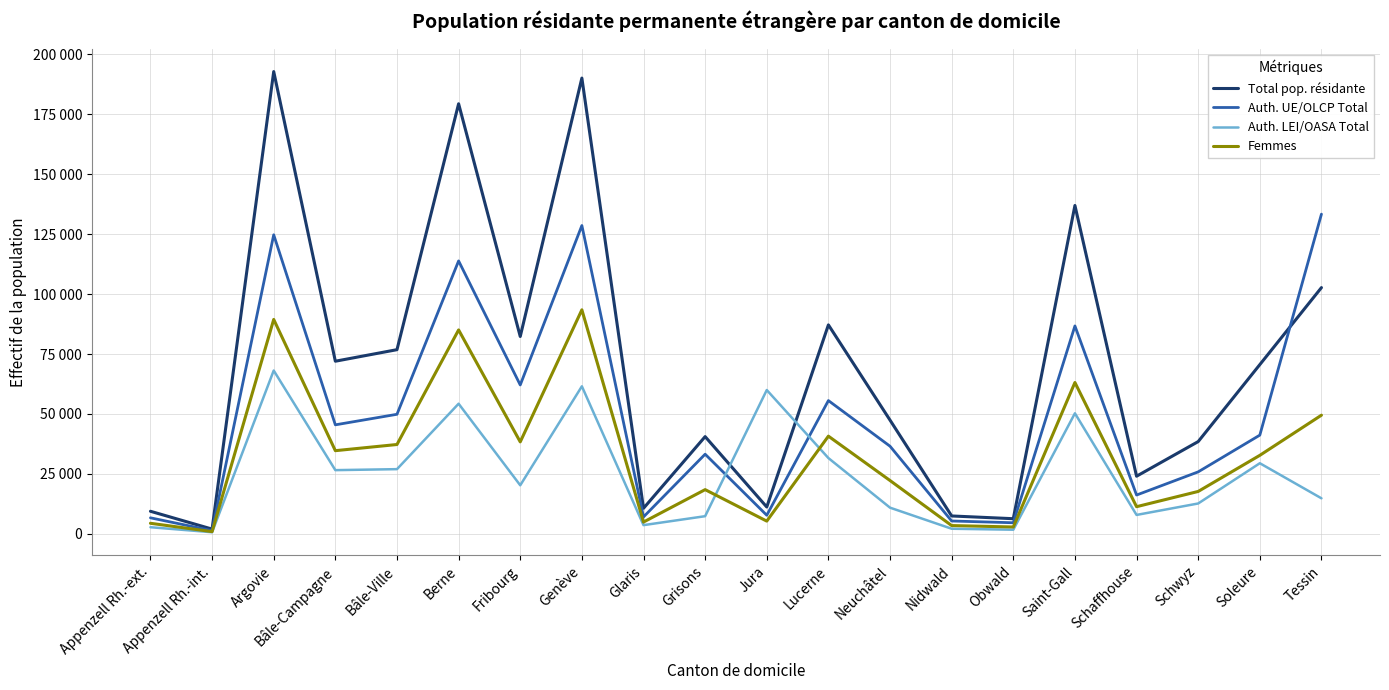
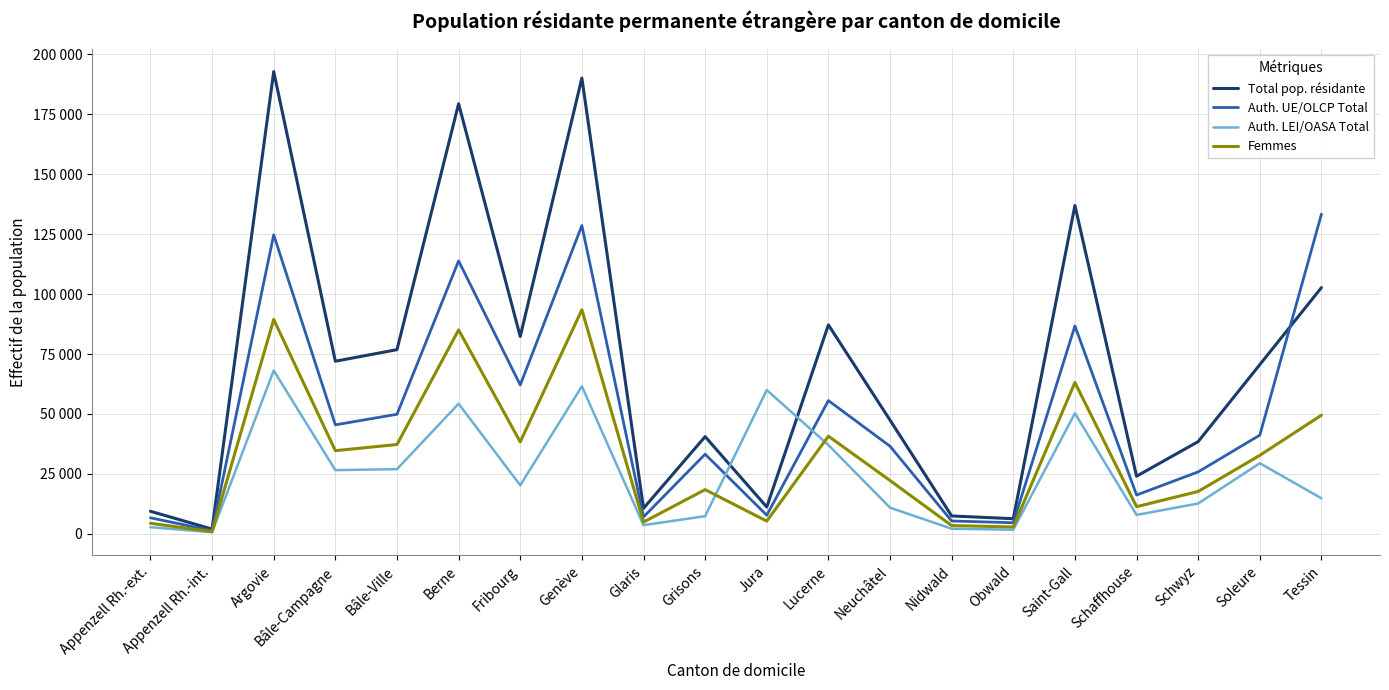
  {
    "Total pop. résidante": {
      "Appenzell Rh.-ext.": 9000,
      "Argovie": 193000,
      "Bâle-Campagne": 72000,
      "Bâle-Ville": 77000,
      "Berne": 179000,
      "Fribourg": 82000,
      "Genève": 190000,
      "Glaris": 11000,
      "Grisons": 41000,
      "Jura": 11000,
      "Lucerne": 87000,
      "Neuchâtel": 47000,
      "Nidwald": 7000,
      "Obwald": 6000,
      "Saint-Gall": 137000,
      "Schaffhouse": 24000,
      "Schwyz": 38000,
      "Soleure": 71000,
      "Tessin": 103000
    },
    "Auth. UE/OLCP Total": {
      "Appenzell Rh.-ext.": 7000,
      "Argovie": 125000,
      "Bâle-Campagne": 45000,
      "Bâle-Ville": 50000,
      "Berne": 114000,
      "Fribourg": 62000,
      "Genève": 129000,
      "Glaris": 7000,
      "Grisons": 33000,
      "Jura": 8000,
      "Lucerne": 56000,
      "Neuchâtel": 37000,
      "Nidwald": 5000,
      "Obwald": 5000,
      "Saint-Gall": 87000,
      "Schaffhouse": 16000,
      "Schwyz": 26000,
      "Soleure": 41000,
      "Tessin": 133000
    },
    "Auth. LEI/OASA Total": {
      "Appenzell Rh.-ext.": 3000,
      "Argovie": 68000,
      "Bâle-Campagne": 27000,
      "Bâle-Ville": 27000,
      "Berne": 54000,
      "Fribourg": 20000,
      "Genève": 62000,
      "Glaris": 4000,
      "Grisons": 7000,
      "Jura": 60000,
-     "Lucerne": 32000,
+     "Lucerne": 37000,
      "Neuchâtel": 11000,
      "Nidwald": 2000,
      "Obwald": 2000,
      "Saint-Gall": 50000,
      "Schaffhouse": 8000,
      "Schwyz": 13000,
      "Soleure": 29000,
      "Tessin": 15000
    },
    "Femmes": {
      "Appenzell Rh.-ext.": 4000,
      "Argovie": 89000,
      "Bâle-Campagne": 35000,
      "Bâle-Ville": 37000,
      "Berne": 85000,
      "Fribourg": 38000,
      "Genève": 93000,
      "Glaris": 5000,
      "Grisons": 18000,
      "Jura": 5000,
      "Lucerne": 41000,
      "Neuchâtel": 22000,
      "Nidwald": 3000,
      "Obwald": 3000,
      "Saint-Gall": 63000,
      "Schaffhouse": 11000,
      "Schwyz": 18000,
      "Soleure": 33000,
      "Tessin": 49000
    }
  }
